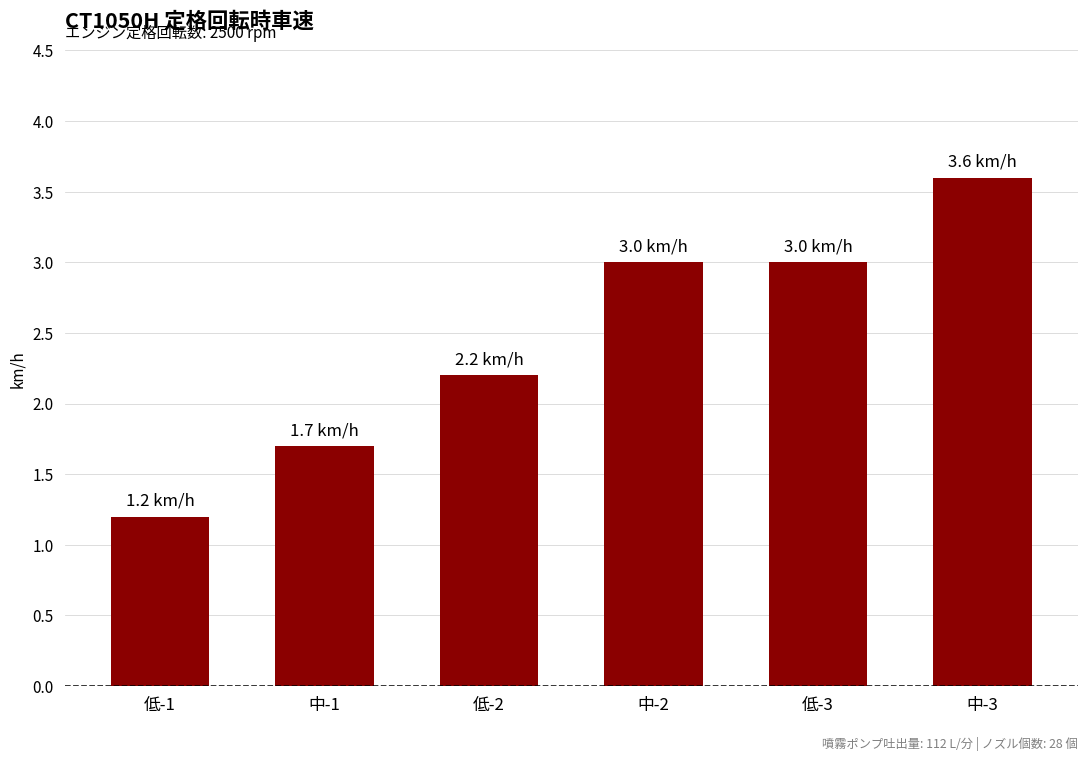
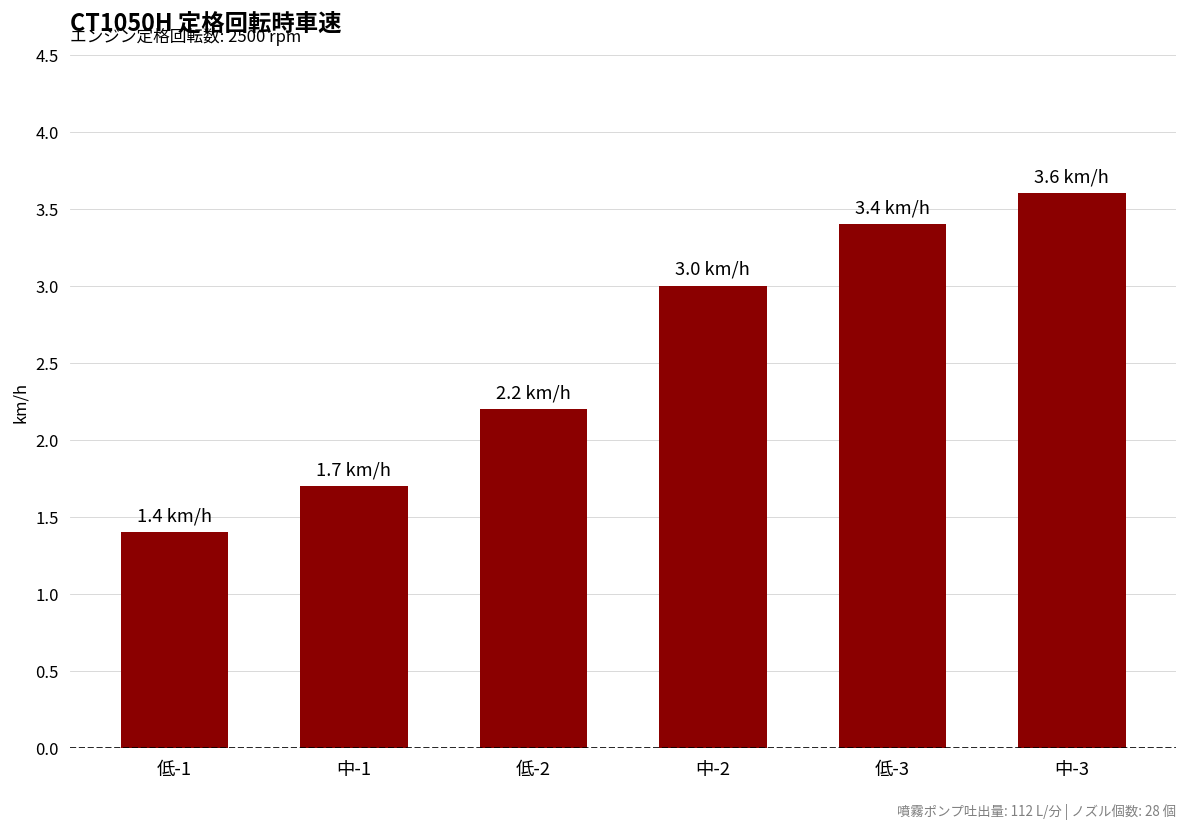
  {
-   "低-1": 1.2,
+   "低-1": 1.4,
    "中-1": 1.7,
    "低-2": 2.2,
    "中-2": 3.0,
-   "低-3": 3.0,
+   "低-3": 3.4,
    "中-3": 3.6
  }
